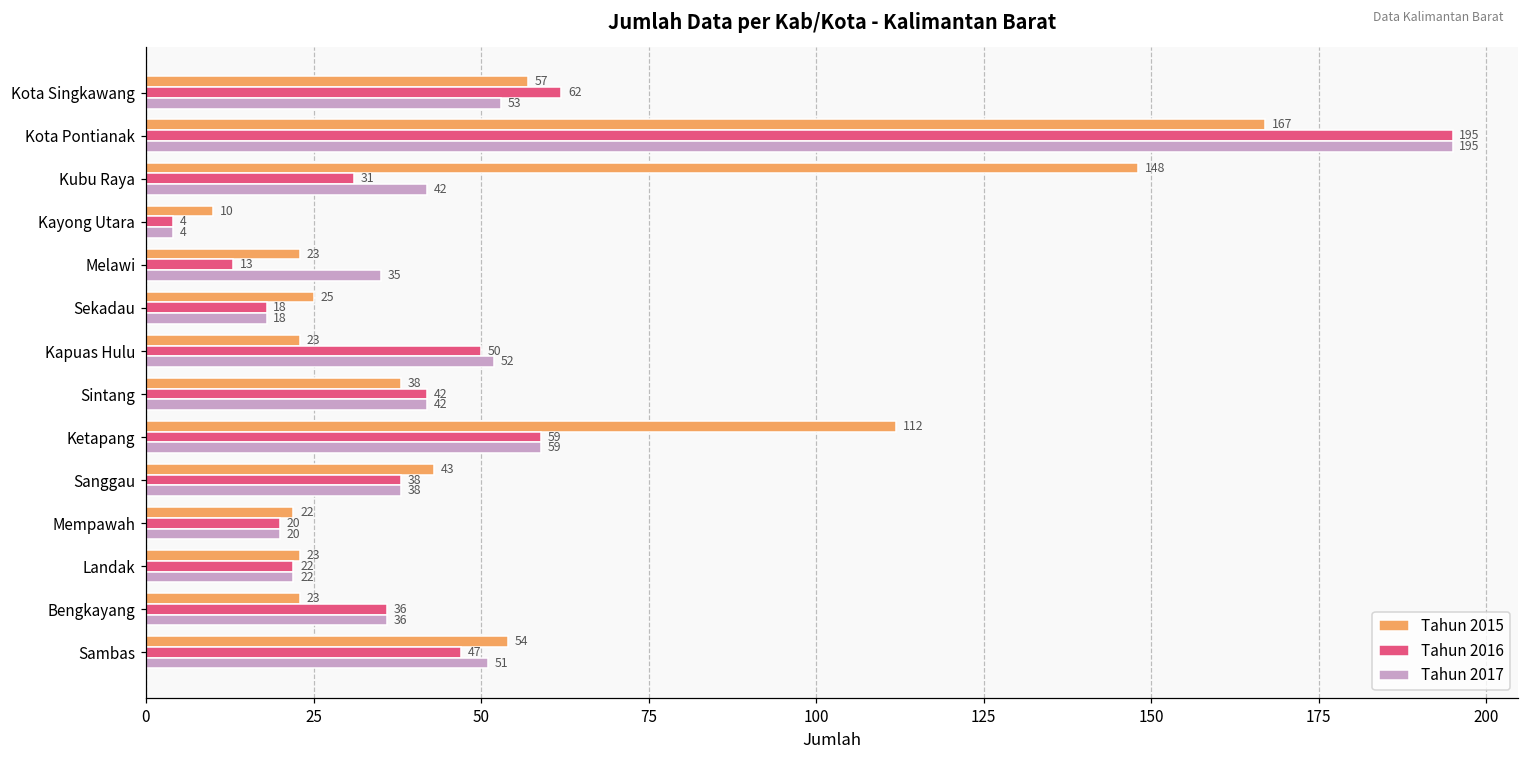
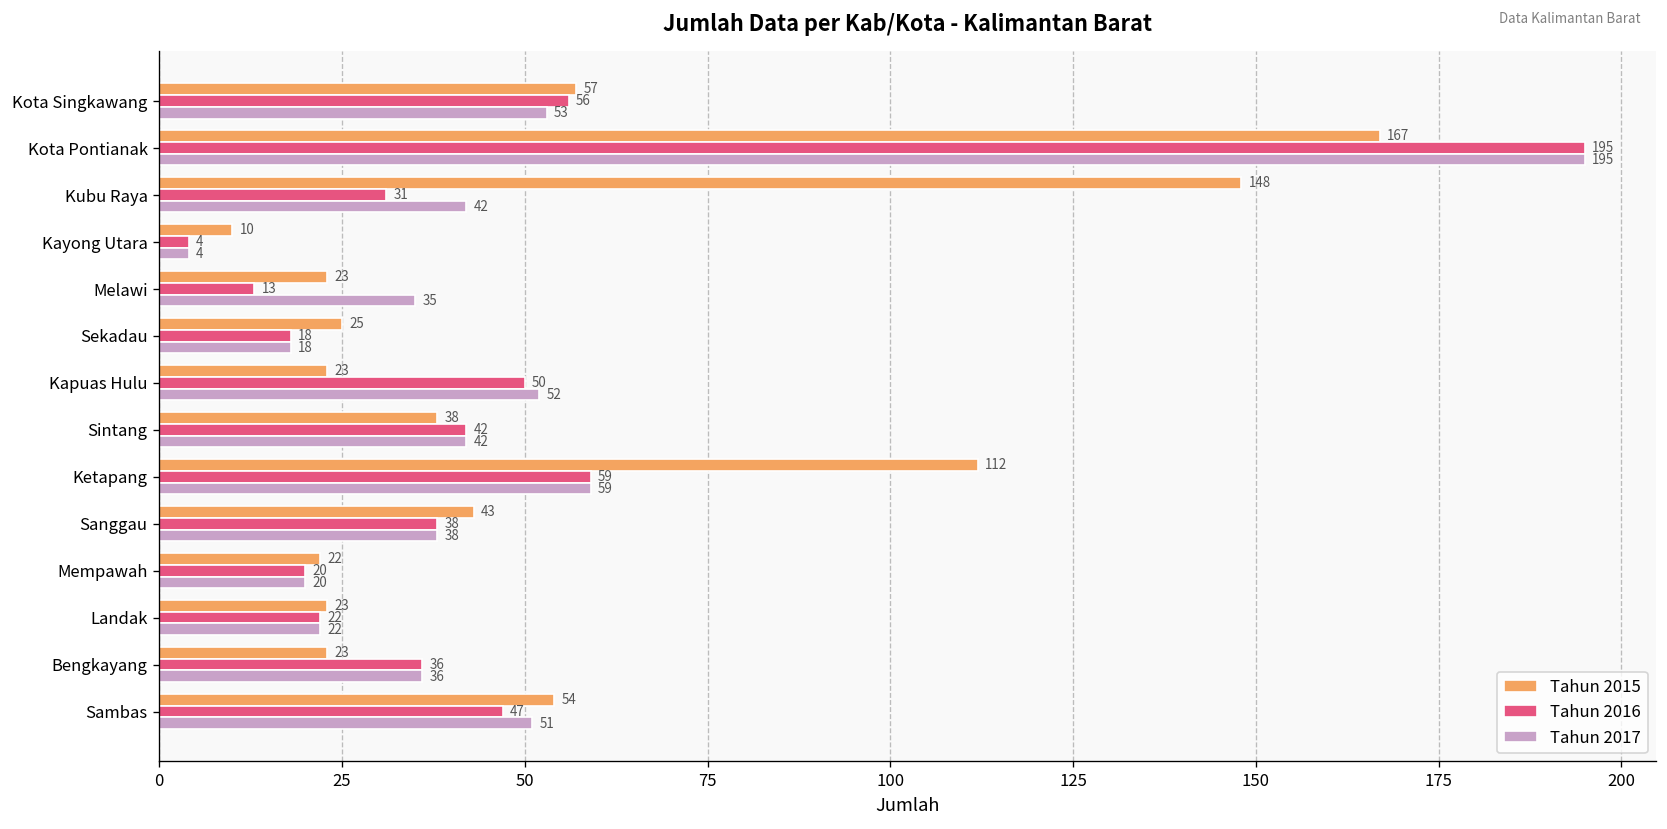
  {
    "Tahun 2015": {
      "Kota Singkawang": 57,
      "Kota Pontianak": 167,
      "Kubu Raya": 148,
      "Kayong Utara": 10,
      "Melawi": 23,
      "Sekadau": 25,
      "Kapuas Hulu": 23,
      "Sintang": 38,
      "Ketapang": 112,
      "Sanggau": 43,
      "Mempawah": 22,
      "Landak": 23,
      "Bengkayang": 23,
      "Sambas": 54
    },
    "Tahun 2016": {
-     "Kota Singkawang": 62,
+     "Kota Singkawang": 56,
      "Kota Pontianak": 195,
      "Kubu Raya": 31,
      "Kayong Utara": 4,
      "Melawi": 13,
      "Sekadau": 18,
      "Kapuas Hulu": 50,
      "Sintang": 42,
      "Ketapang": 59,
      "Sanggau": 38,
      "Mempawah": 20,
      "Landak": 22,
      "Bengkayang": 36,
      "Sambas": 47
    },
    "Tahun 2017": {
      "Kota Singkawang": 53,
      "Kota Pontianak": 195,
      "Kubu Raya": 42,
      "Kayong Utara": 4,
      "Melawi": 35,
      "Sekadau": 18,
      "Kapuas Hulu": 52,
      "Sintang": 42,
      "Ketapang": 59,
      "Sanggau": 38,
      "Mempawah": 20,
      "Landak": 22,
      "Bengkayang": 36,
      "Sambas": 51
    }
  }
